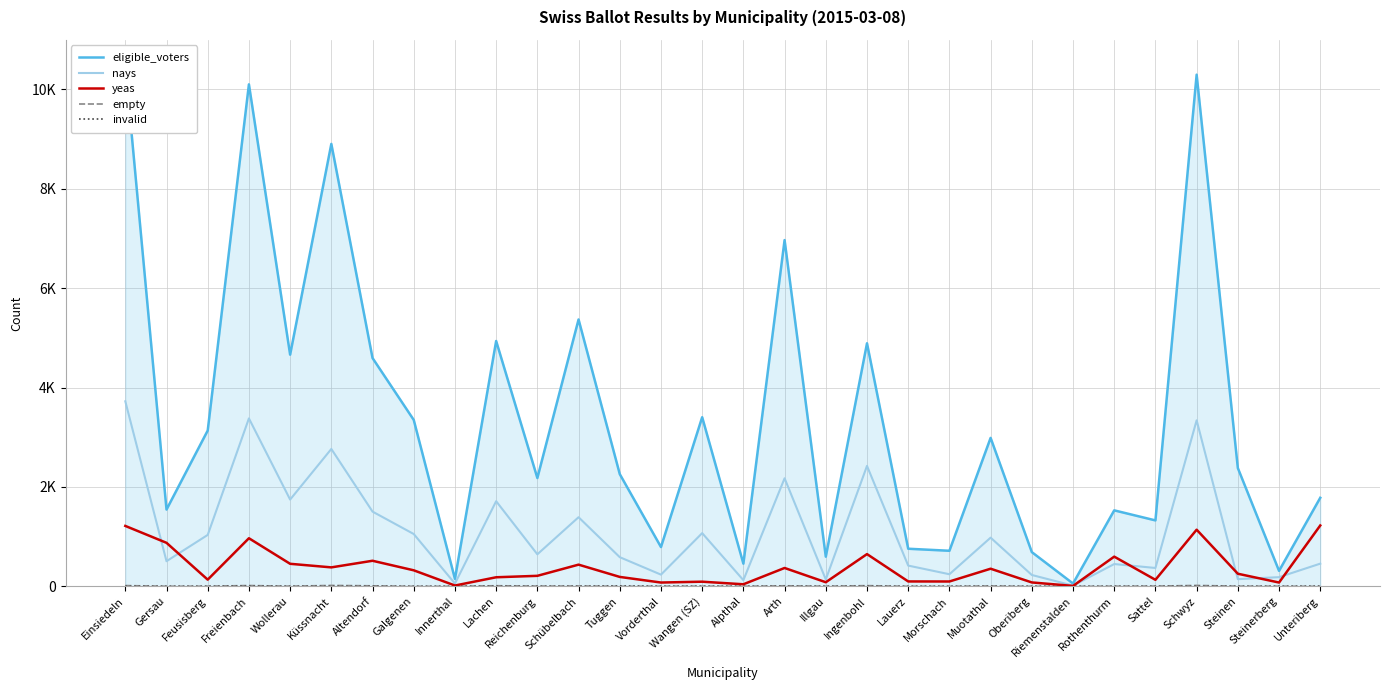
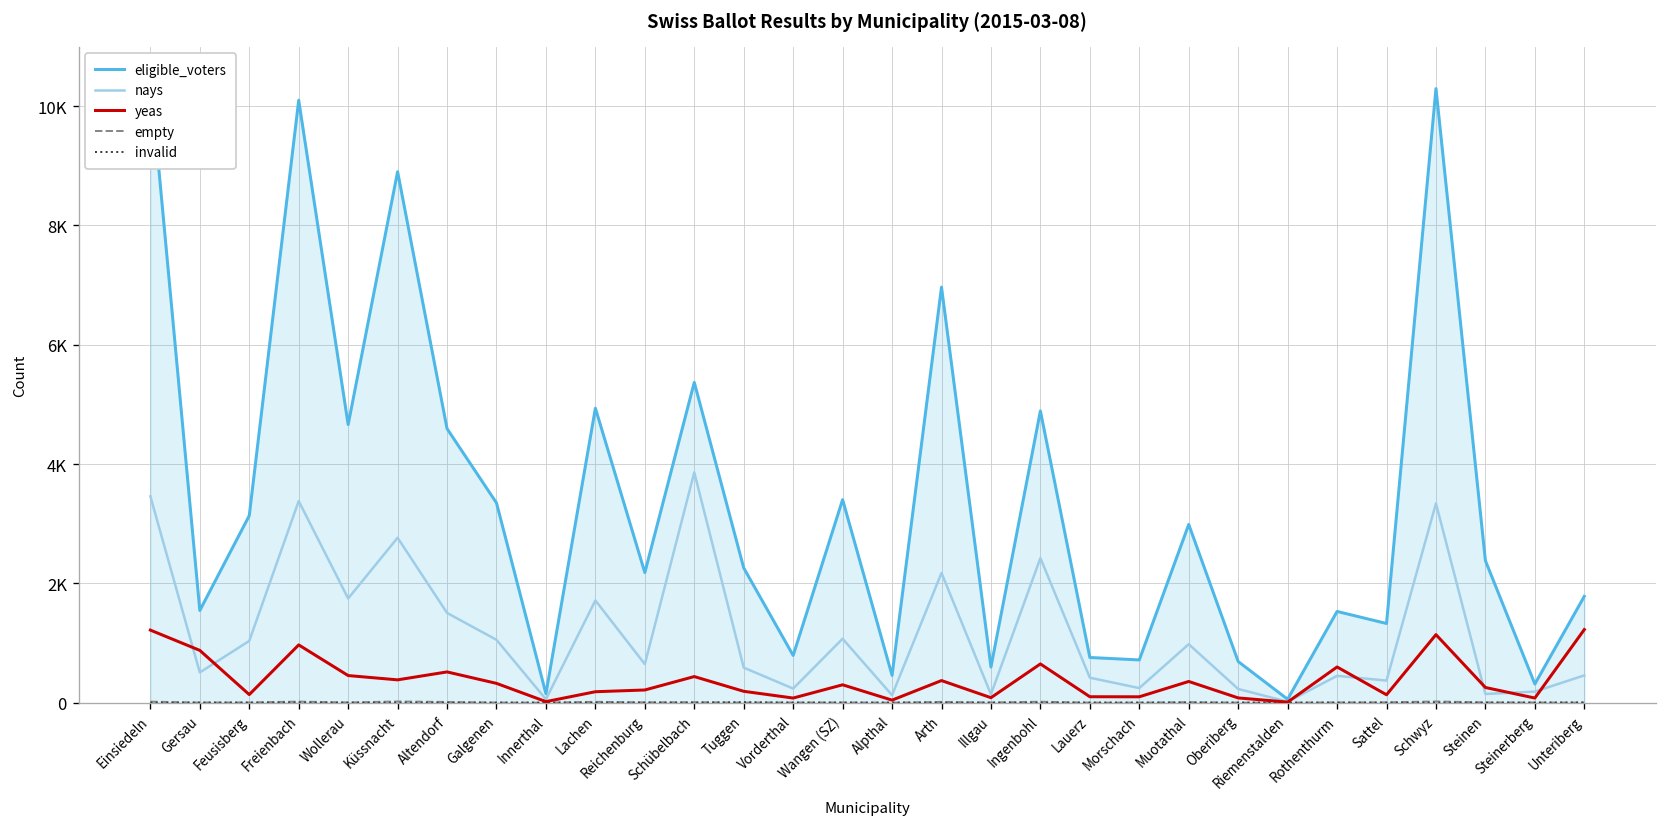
  {
    "eligible_voters": {
      "Gersau": 1500,
      "Feusisberg": 3100,
      "Freienbach": 10100,
      "Wollerau": 4700,
      "Küssnacht": 8900,
      "Altendorf": 4600,
      "Galgenen": 3300,
      "Innerthal": 200,
      "Lachen": 4900,
      "Reichenburg": 2200,
      "Schübelbach": 5400,
      "Tuggen": 2300,
      "Vorderthal": 800,
      "Wangen (SZ)": 3400,
      "Alpthal": 500,
      "Arth": 7000,
      "Illgau": 600,
      "Ingenbohl": 4900,
      "Lauerz": 800,
      "Morschach": 700,
      "Muotathal": 3000,
      "Oberiberg": 700,
      "Rothenthurm": 1500,
      "Sattel": 1300,
      "Schwyz": 10300,
      "Steinen": 2400,
      "Steinerberg": 300,
      "Unteriberg": 1800
    },
    "nays": {
-     "Einsiedeln": 3700,
+     "Einsiedeln": 3500,
      "Gersau": 500,
      "Feusisberg": 1000,
      "Freienbach": 3400,
      "Wollerau": 1700,
      "Küssnacht": 2800,
      "Altendorf": 1500,
      "Galgenen": 1100,
      "Lachen": 1700,
      "Reichenburg": 600,
-     "Schübelbach": 1400,
+     "Schübelbach": 3900,
      "Tuggen": 600,
      "Vorderthal": 200,
      "Wangen (SZ)": 1100,
      "Alpthal": 100,
      "Arth": 2200,
      "Illgau": 100,
      "Ingenbohl": 2400,
      "Lauerz": 400,
      "Morschach": 200,
      "Muotathal": 1000,
      "Oberiberg": 200,
      "Rothenthurm": 400,
      "Sattel": 400,
      "Schwyz": 3300,
      "Steinen": 100,
      "Steinerberg": 200,
      "Unteriberg": 500
    },
    "yeas": {
      "Einsiedeln": 1200,
      "Gersau": 900,
      "Feusisberg": 100,
      "Freienbach": 1000,
      "Wollerau": 500,
      "Küssnacht": 400,
      "Altendorf": 500,
      "Galgenen": 300,
      "Lachen": 200,
      "Reichenburg": 200,
      "Schübelbach": 400,
      "Tuggen": 200,
      "Vorderthal": 100,
-     "Wangen (SZ)": 100,
+     "Wangen (SZ)": 300,
      "Arth": 400,
      "Illgau": 100,
      "Ingenbohl": 600,
      "Lauerz": 100,
      "Morschach": 100,
      "Muotathal": 400,
      "Oberiberg": 100,
      "Rothenthurm": 600,
      "Sattel": 100,
      "Schwyz": 1100,
      "Steinen": 300,
      "Steinerberg": 100,
      "Unteriberg": 1200
    }
  }
